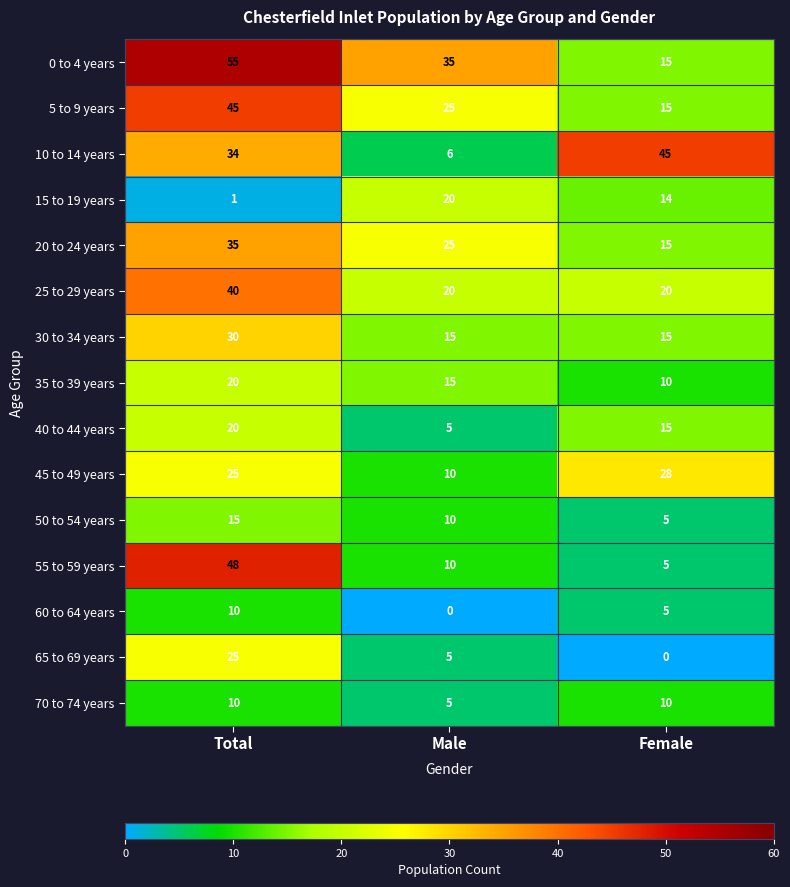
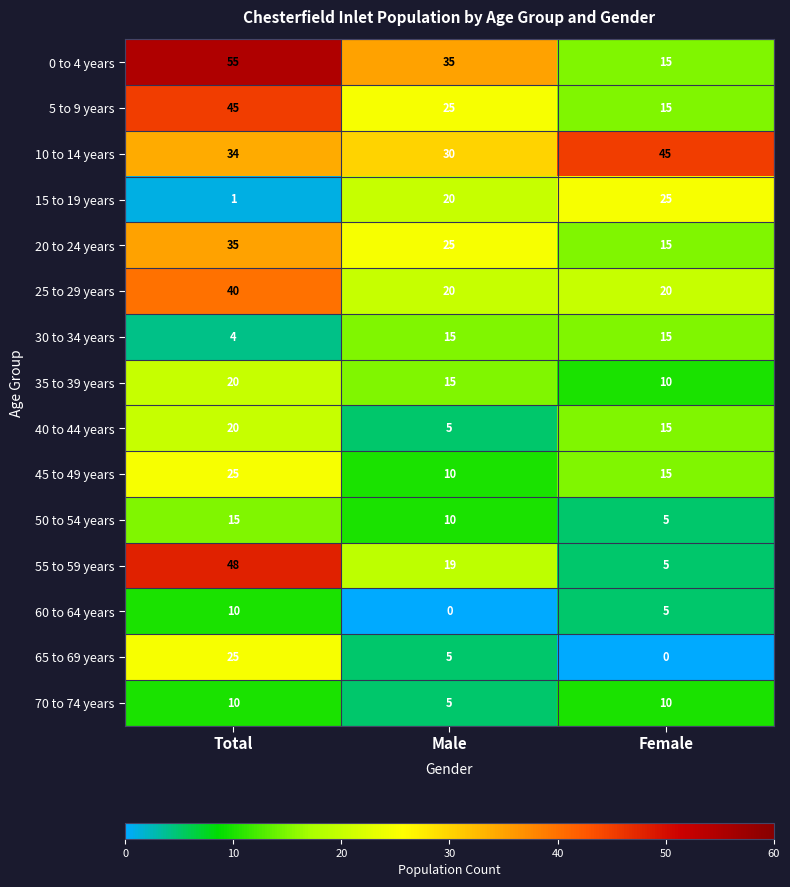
  {
    "0 to 4 years": {
      "Total": 55,
      "Male": 35,
      "Female": 15
    },
    "5 to 9 years": {
      "Total": 45,
      "Male": 25,
      "Female": 15
    },
    "10 to 14 years": {
      "Total": 34,
-     "Male": 6,
+     "Male": 30,
      "Female": 45
    },
    "15 to 19 years": {
      "Total": 1,
      "Male": 20,
-     "Female": 14
+     "Female": 25
    },
    "20 to 24 years": {
      "Total": 35,
      "Male": 25,
      "Female": 15
    },
    "25 to 29 years": {
      "Total": 40,
      "Male": 20,
      "Female": 20
    },
    "30 to 34 years": {
-     "Total": 30,
+     "Total": 4,
      "Male": 15,
      "Female": 15
    },
    "35 to 39 years": {
      "Total": 20,
      "Male": 15,
      "Female": 10
    },
    "40 to 44 years": {
      "Total": 20,
      "Male": 5,
      "Female": 15
    },
    "45 to 49 years": {
      "Total": 25,
      "Male": 10,
-     "Female": 28
+     "Female": 15
    },
    "50 to 54 years": {
      "Total": 15,
      "Male": 10,
      "Female": 5
    },
    "55 to 59 years": {
      "Total": 48,
-     "Male": 10,
+     "Male": 19,
      "Female": 5
    },
    "60 to 64 years": {
      "Total": 10,
      "Male": 0,
      "Female": 5
    },
    "65 to 69 years": {
      "Total": 25,
      "Male": 5,
      "Female": 0
    },
    "70 to 74 years": {
      "Total": 10,
      "Male": 5,
      "Female": 10
    }
  }
